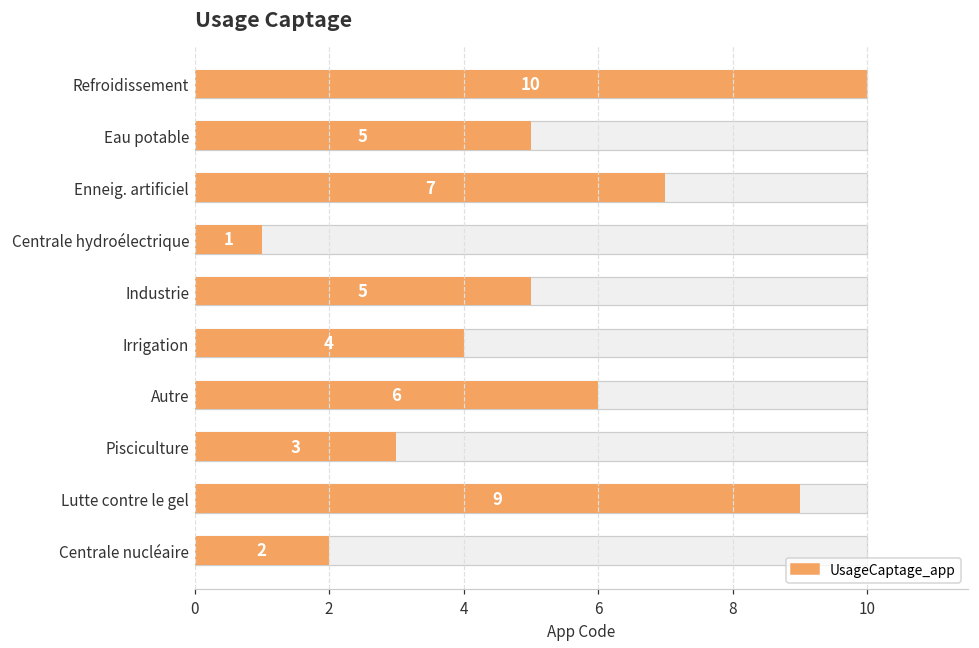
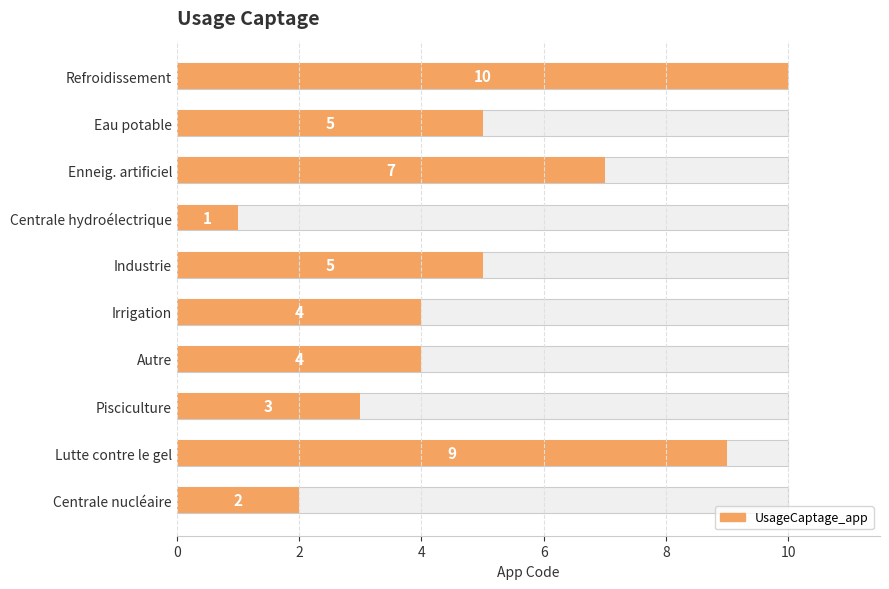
  {
    "UsageCaptage_app": {
      "Refroidissement": 10,
-     "Autre": 6
+     "Autre": 4
    }
  }
